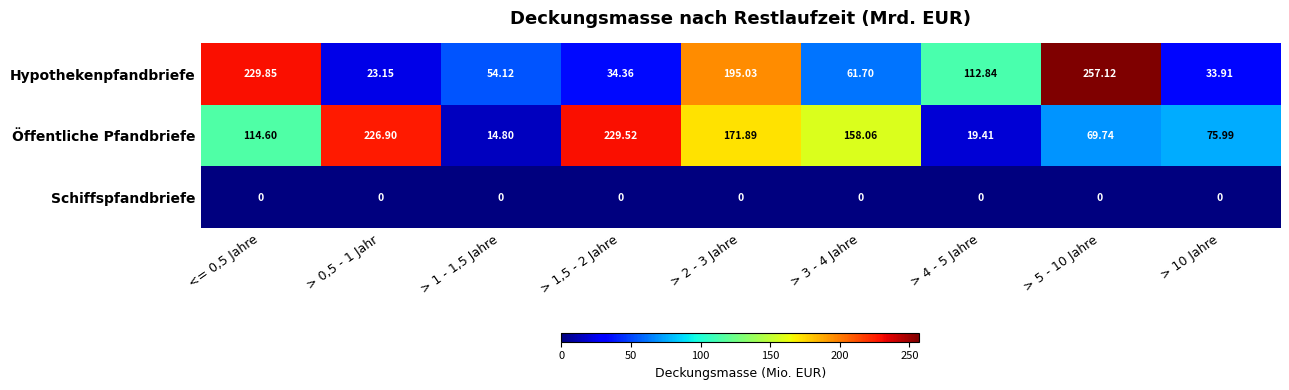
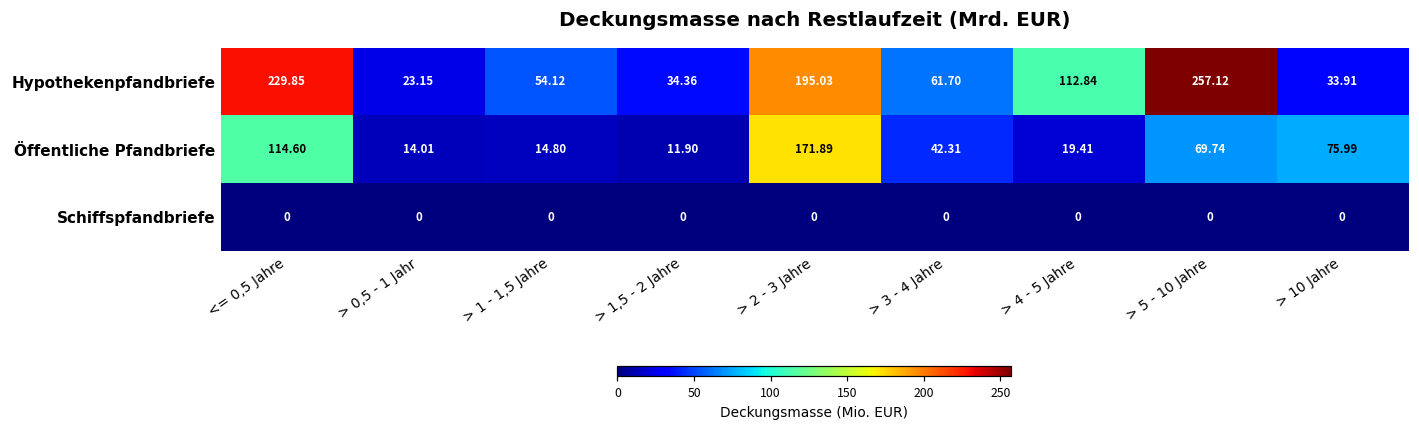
  {
    "Hypothekenpfandbriefe": {
      "<= 0,5 Jahre": 229.85,
      "> 0,5 - 1 Jahr": 23.15,
      "> 1 - 1,5 Jahre": 54.12,
      "> 1,5 - 2 Jahre": 34.36,
      "> 2 - 3 Jahre": 195.03,
      "> 3 - 4 Jahre": 61.70,
      "> 4 - 5 Jahre": 112.84,
      "> 5 - 10 Jahre": 257.12,
      "> 10 Jahre": 33.91
    },
    "Öffentliche Pfandbriefe": {
      "<= 0,5 Jahre": 114.60,
-     "> 0,5 - 1 Jahr": 226.90,
+     "> 0,5 - 1 Jahr": 14.01,
      "> 1 - 1,5 Jahre": 14.80,
-     "> 1,5 - 2 Jahre": 229.52,
+     "> 1,5 - 2 Jahre": 11.90,
      "> 2 - 3 Jahre": 171.89,
-     "> 3 - 4 Jahre": 158.06,
+     "> 3 - 4 Jahre": 42.31,
      "> 4 - 5 Jahre": 19.41,
      "> 5 - 10 Jahre": 69.74,
      "> 10 Jahre": 75.99
    },
    "Schiffspfandbriefe": {
      "<= 0,5 Jahre": 0,
      "> 0,5 - 1 Jahr": 0,
      "> 1 - 1,5 Jahre": 0,
      "> 1,5 - 2 Jahre": 0,
      "> 2 - 3 Jahre": 0,
      "> 3 - 4 Jahre": 0,
      "> 4 - 5 Jahre": 0,
      "> 5 - 10 Jahre": 0,
      "> 10 Jahre": 0
    }
  }
